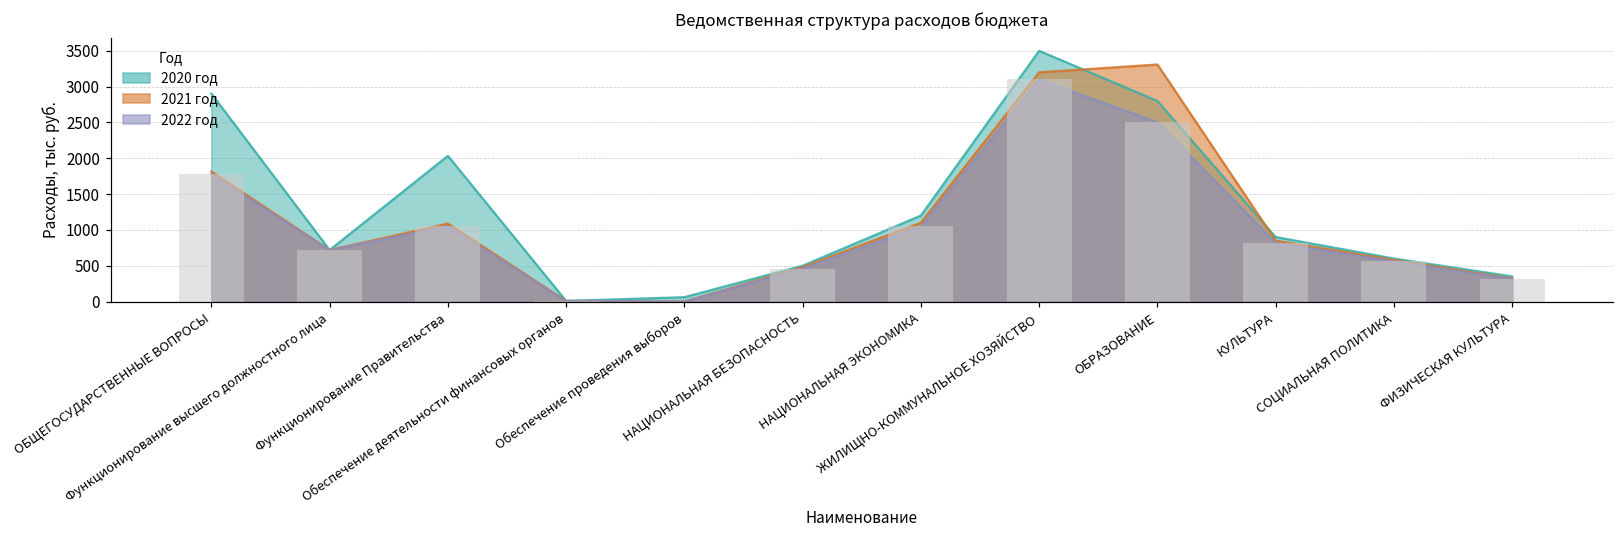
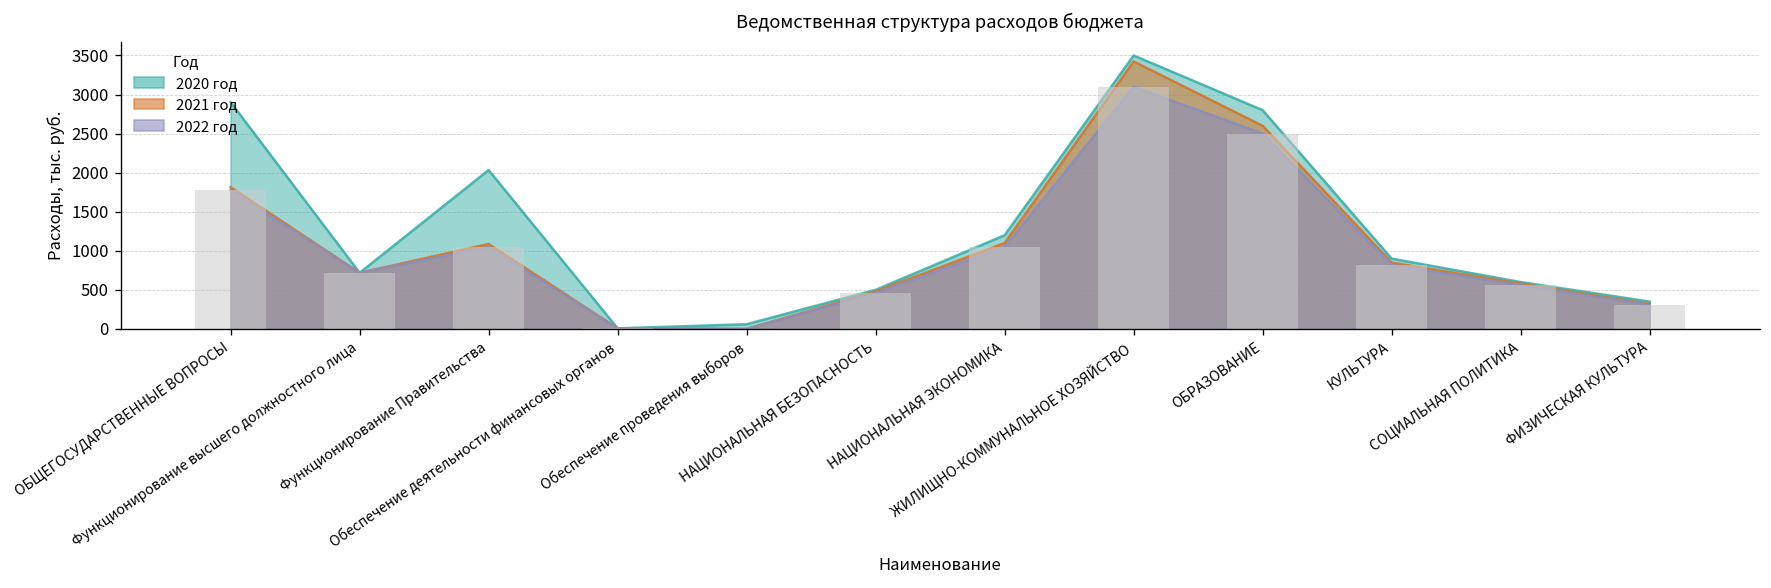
  {
    "2021 год": {
      "НАЦИОНАЛЬНАЯ ЭКОНОМИКА": 1100,
-     "ЖИЛИЩНО-КОММУНАЛЬНОЕ ХОЗЯЙСТВО": 3200,
-     "ОБРАЗОВАНИЕ": 3300
+     "ЖИЛИЩНО-КОММУНАЛЬНОЕ ХОЗЯЙСТВО": 3400,
+     "ОБРАЗОВАНИЕ": 2600
    }
  }
